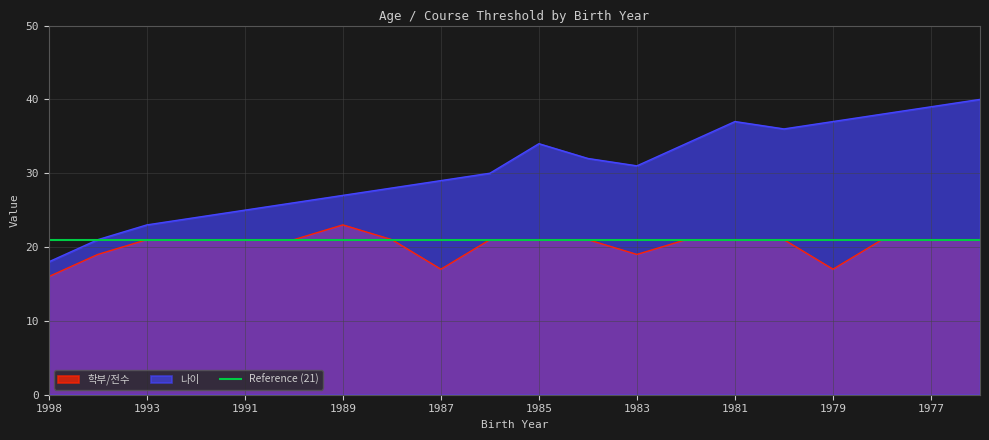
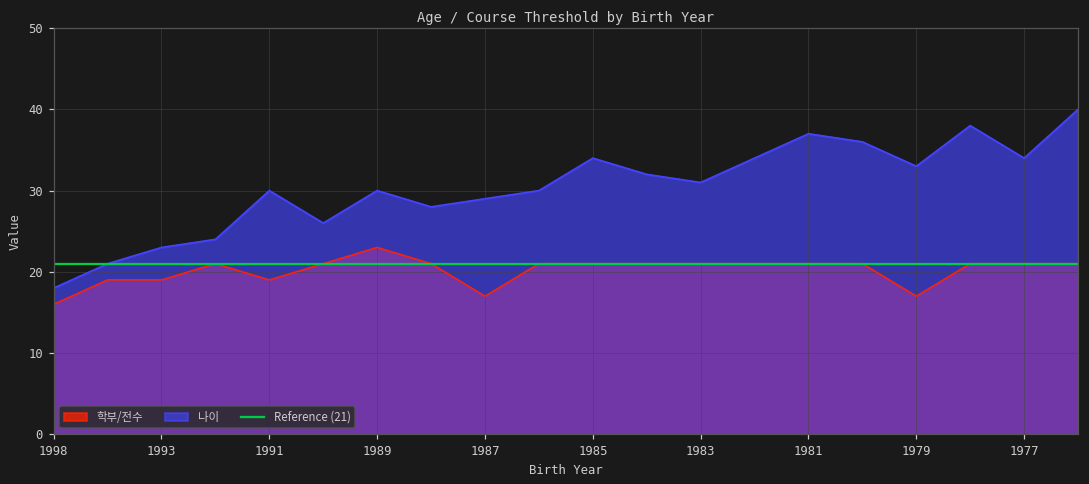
  {
    "학부/전수": {
      "1998": 16,
-     "1993": 21,
-     "1991": 21,
+     "1993": 19,
+     "1991": 19,
      "1989": 23,
      "1987": 17,
      "1985": 21,
-     "1983": 19,
+     "1983": 21,
      "1981": 21,
      "1979": 17,
      "1977": 21
    },
    "나이": {
      "1998": 18,
      "1993": 23,
-     "1991": 25,
-     "1989": 27,
+     "1991": 30,
+     "1989": 30,
      "1987": 29,
      "1985": 34,
      "1983": 31,
      "1981": 37,
-     "1979": 37,
-     "1977": 39
+     "1979": 33,
+     "1977": 34
    }
  }
